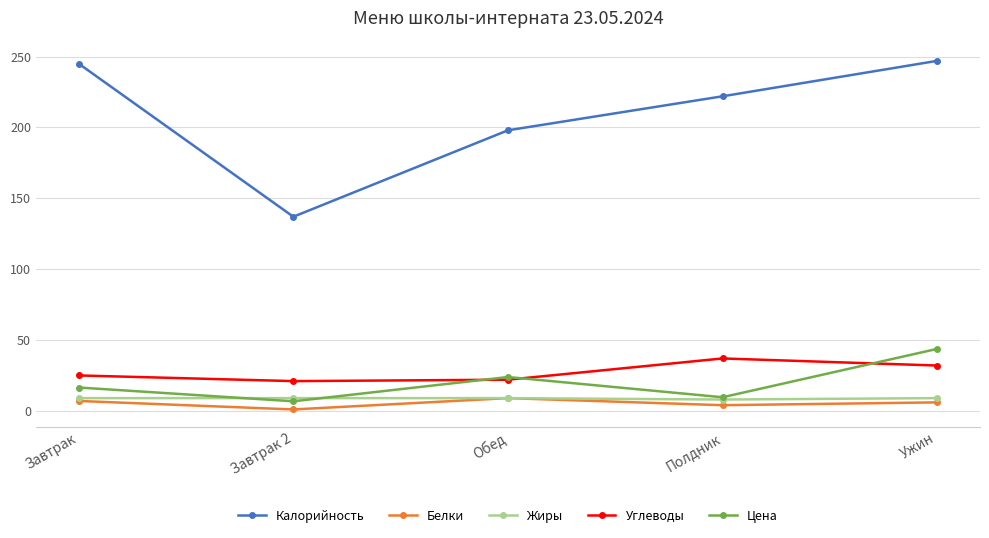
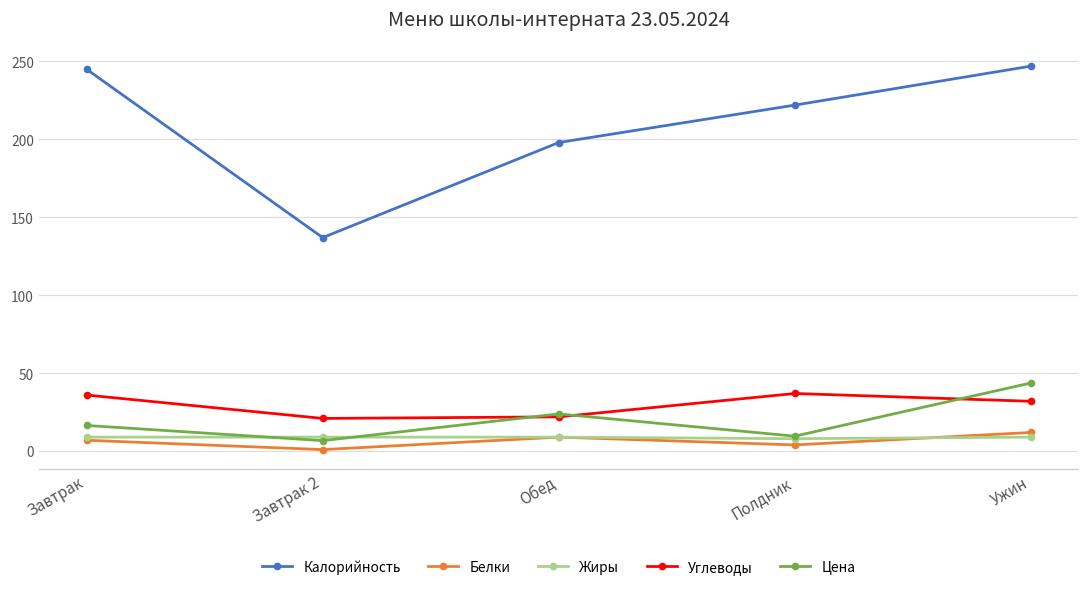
  {
    "Калорийность": {
      "Завтрак": 245,
      "Завтрак 2": 137,
      "Обед": 198,
      "Полдник": 222,
      "Ужин": 247
    },
    "Белки": {
      "Завтрак": 7,
      "Завтрак 2": 1,
      "Полдник": 4,
-     "Ужин": 6
+     "Ужин": 12
    },
    "Жиры": {
      "Завтрак": 9,
      "Завтрак 2": 9,
      "Ужин": 9
    },
    "Углеводы": {
-     "Завтрак": 25,
+     "Завтрак": 36,
      "Завтрак 2": 21,
      "Обед": 22,
      "Полдник": 37,
      "Ужин": 32
    },
    "Цена": {
      "Завтрак": 16,
      "Завтрак 2": 7,
      "Обед": 24,
      "Ужин": 44
    }
  }
